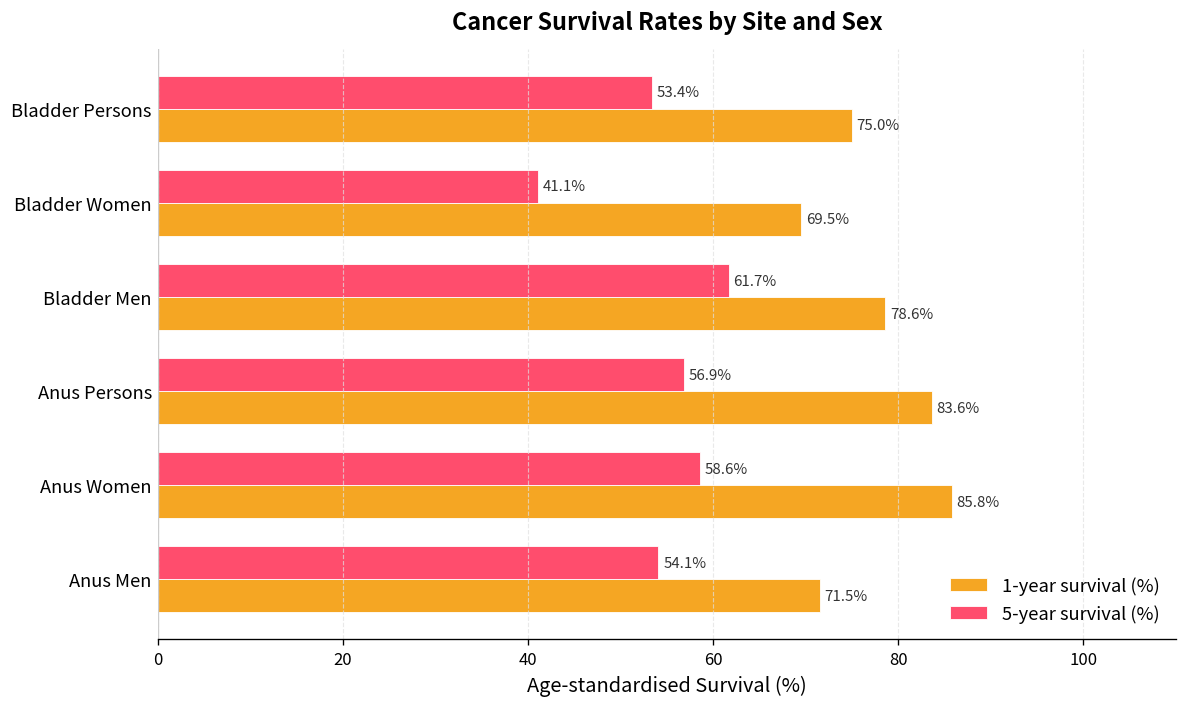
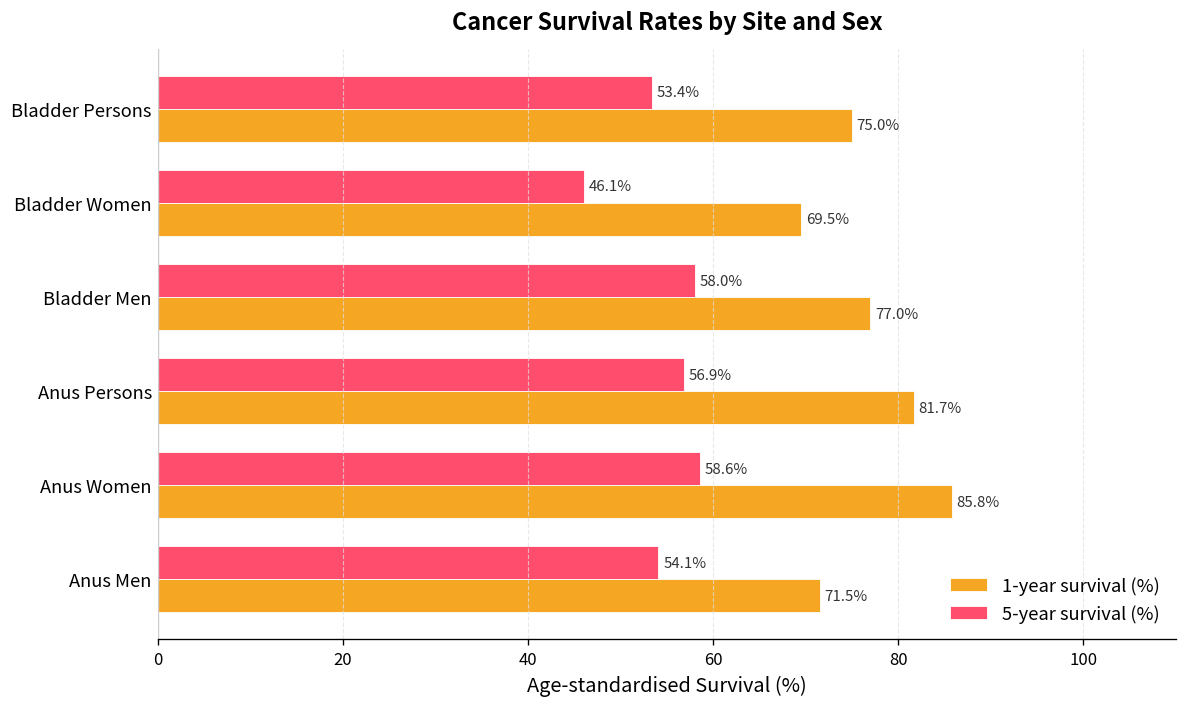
  {
    "1-year survival (%)": {
      "Bladder Persons": "75.0%",
      "Bladder Women": "69.5%",
-     "Bladder Men": "78.6%",
-     "Anus Persons": "83.6%",
+     "Bladder Men": "77.0%",
+     "Anus Persons": "81.7%",
      "Anus Women": "85.8%",
      "Anus Men": "71.5%"
    },
    "5-year survival (%)": {
      "Bladder Persons": "53.4%",
-     "Bladder Women": "41.1%",
-     "Bladder Men": "61.7%",
+     "Bladder Women": "46.1%",
+     "Bladder Men": "58.0%",
      "Anus Persons": "56.9%",
      "Anus Women": "58.6%",
      "Anus Men": "54.1%"
    }
  }
